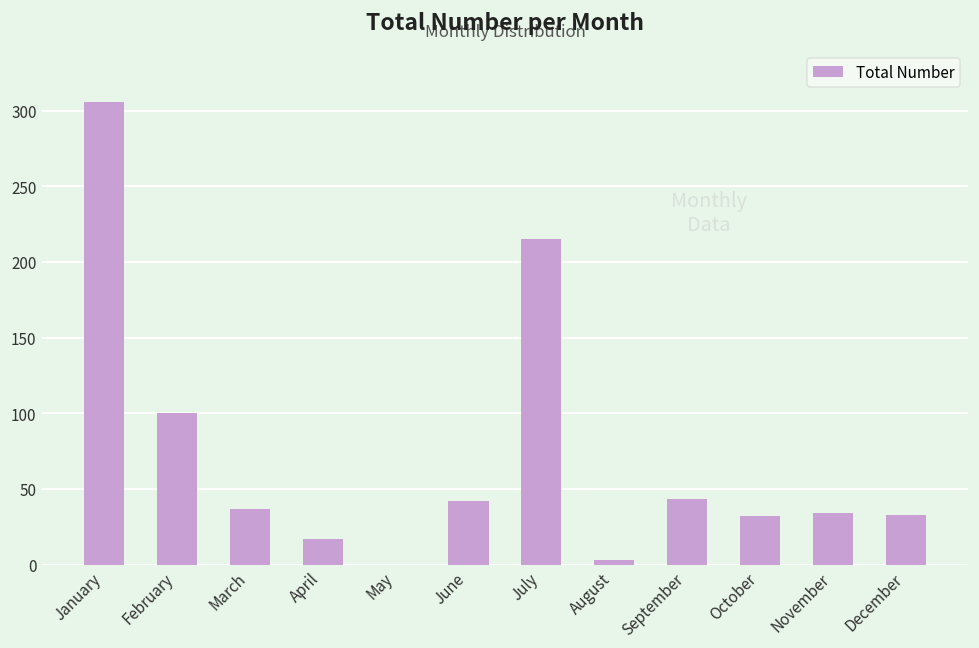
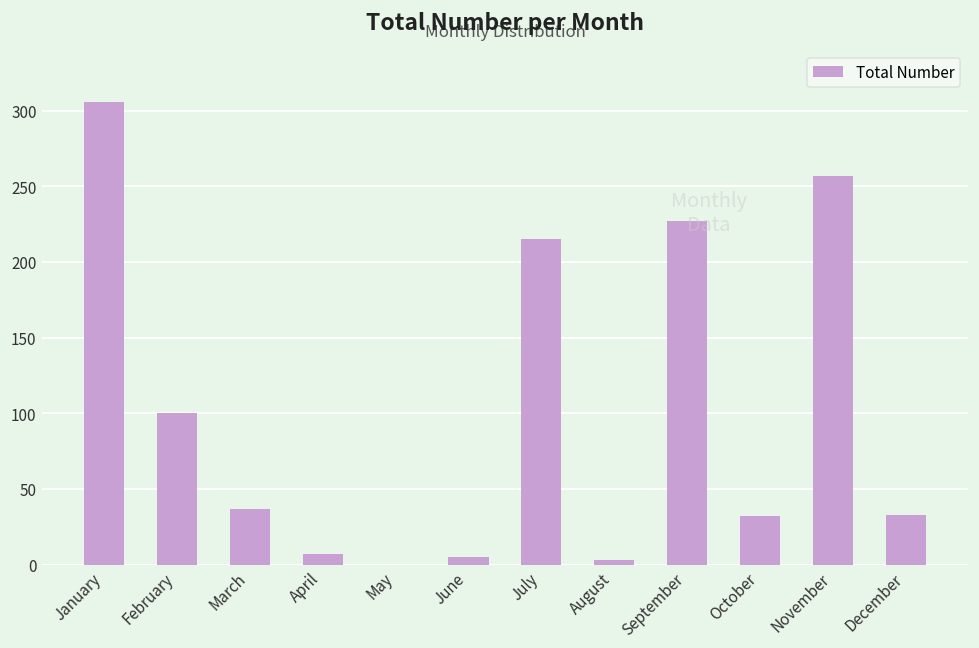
  {
    "January": 306,
    "February": 100,
    "March": 37,
-   "April": 17,
+   "April": 7,
    "May": 0,
-   "June": 42,
+   "June": 5,
    "July": 215,
    "August": 3,
-   "September": 43,
+   "September": 227,
    "October": 32,
-   "November": 34,
+   "November": 257,
    "December": 33
  }
